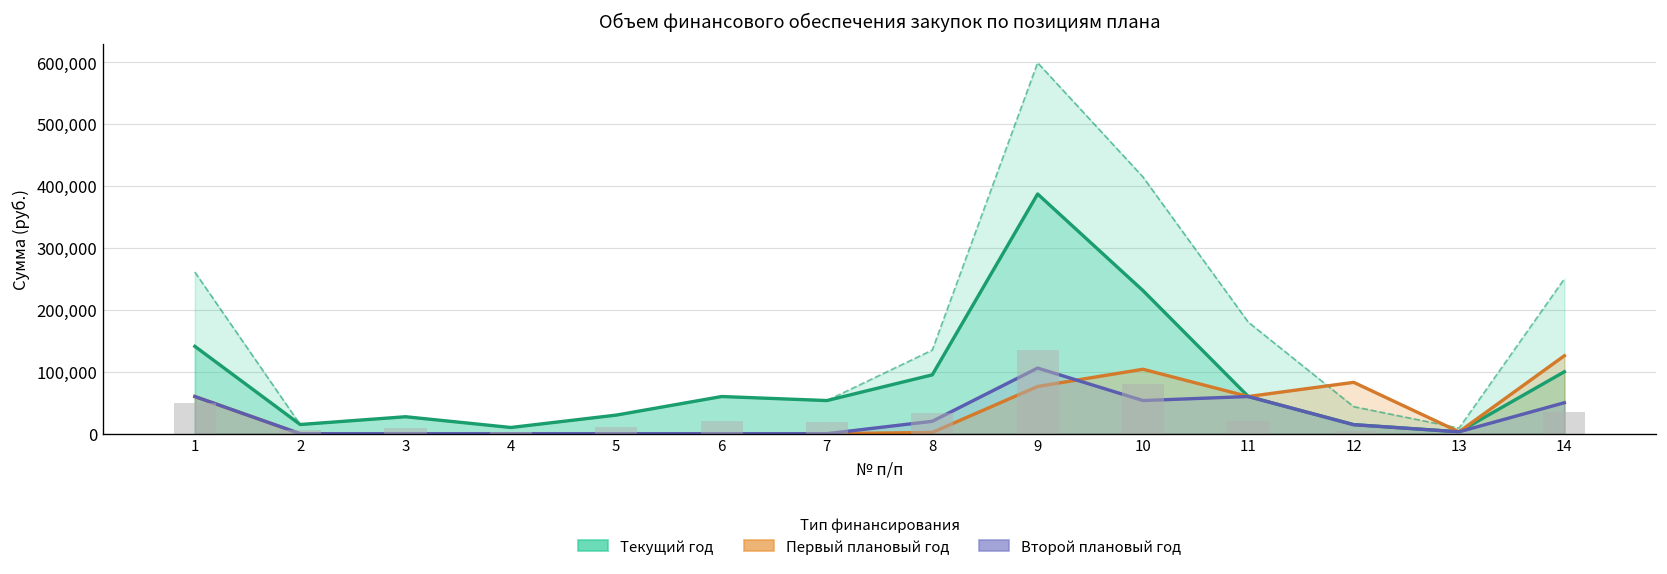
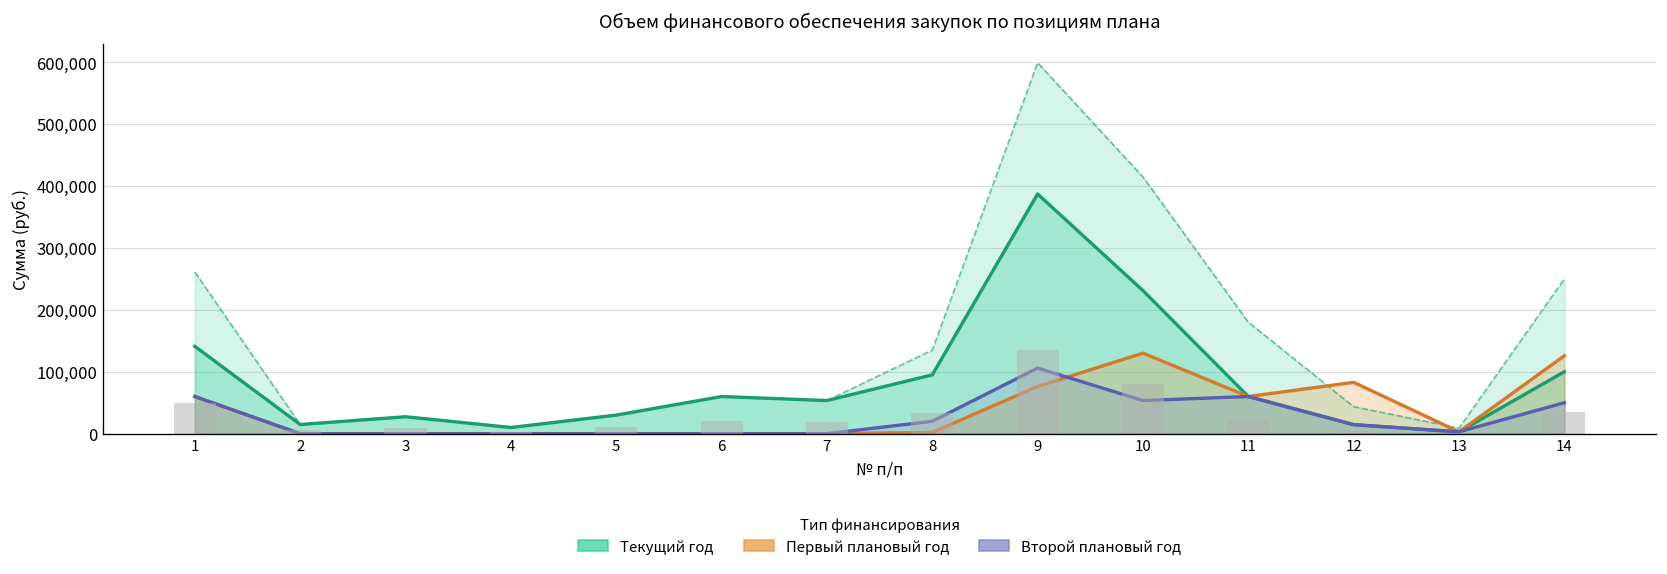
  {
    "Первый плановый год": {
      "8": "0",
      "9": "80,000",
-     "10": "100,000",
+     "10": "130,000",
      "12": "80,000",
      "14": "130,000"
    }
  }
